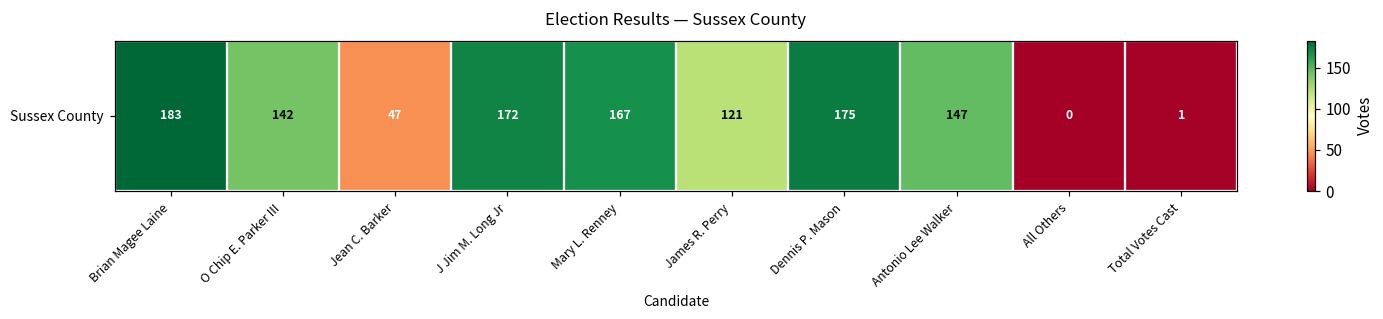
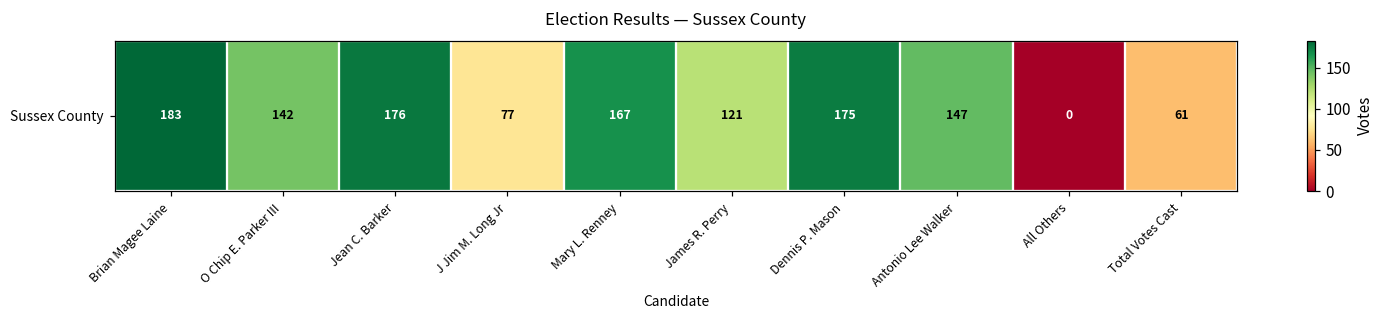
  {
    "Sussex County": {
      "Brian Magee Laine": 183,
      "O Chip E. Parker III": 142,
-     "Jean C. Barker": 47,
-     "J Jim M. Long Jr": 172,
+     "Jean C. Barker": 176,
+     "J Jim M. Long Jr": 77,
      "Mary L. Renney": 167,
      "James R. Perry": 121,
      "Dennis P. Mason": 175,
      "Antonio Lee Walker": 147,
      "All Others": 0,
-     "Total Votes Cast": 1
+     "Total Votes Cast": 61
    }
  }
